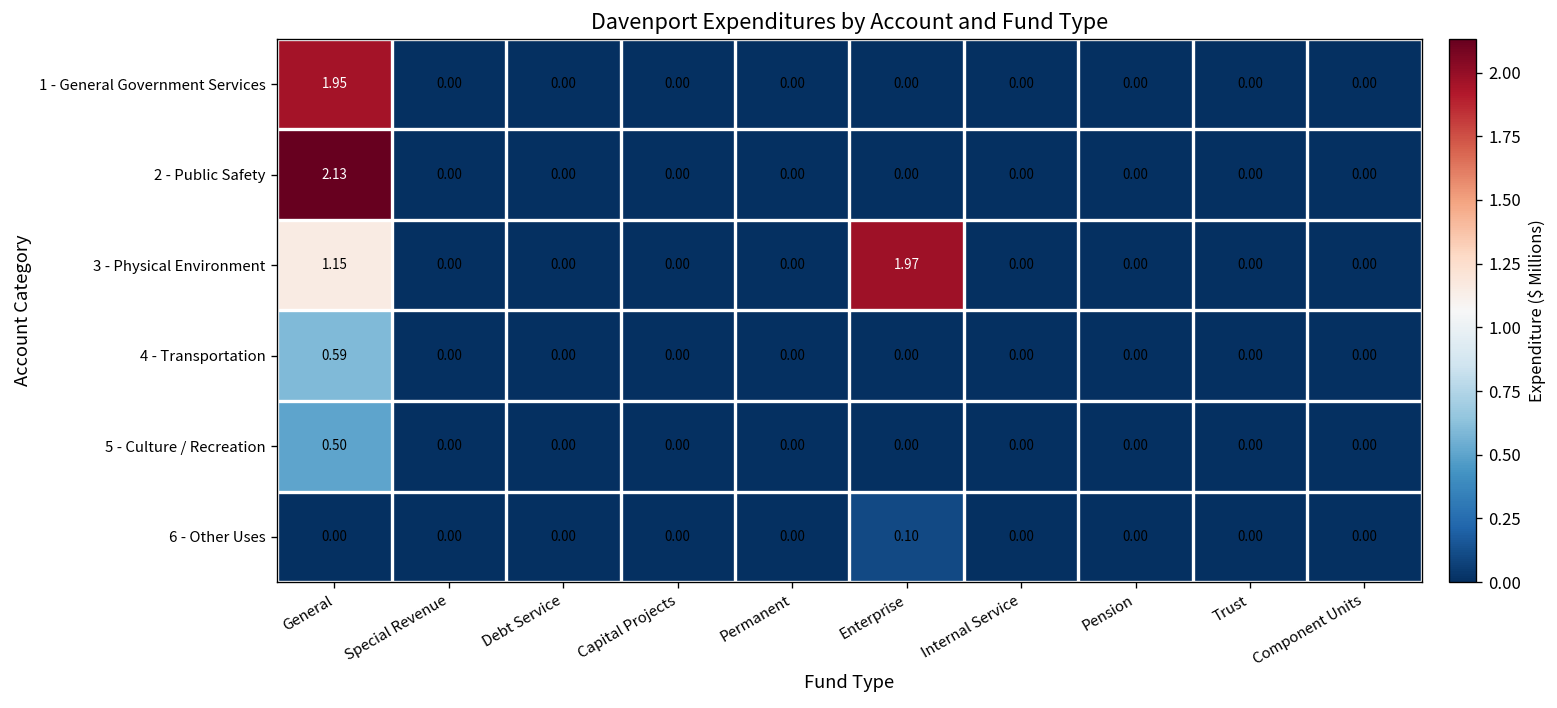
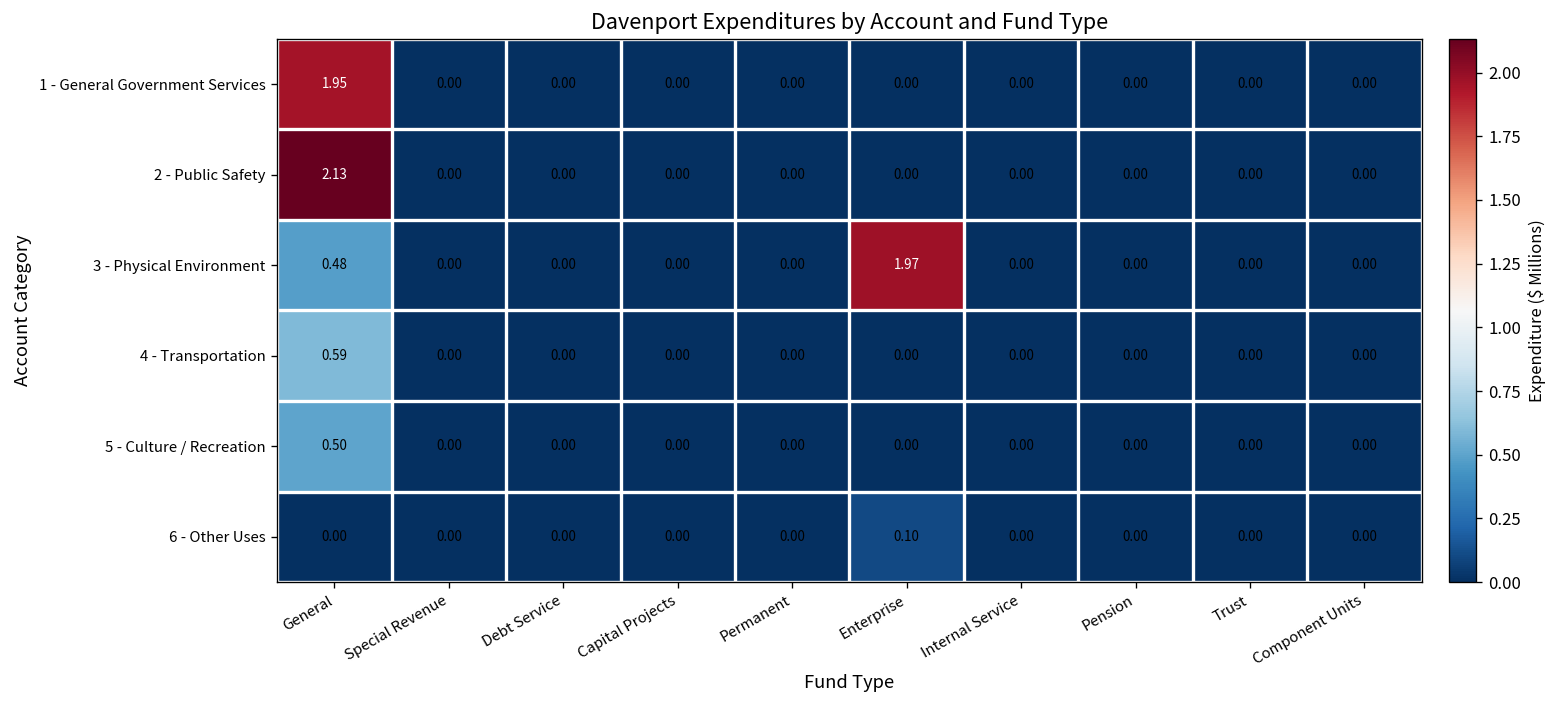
  {
    "1 - General Government Services": {
      "General": 1.95,
      "Special Revenue": 0.00,
      "Debt Service": 0.00,
      "Capital Projects": 0.00,
      "Permanent": 0.00,
      "Enterprise": 0.00,
      "Internal Service": 0.00,
      "Pension": 0.00,
      "Trust": 0.00,
      "Component Units": 0.00
    },
    "2 - Public Safety": {
      "General": 2.13,
      "Special Revenue": 0.00,
      "Debt Service": 0.00,
      "Capital Projects": 0.00,
      "Permanent": 0.00,
      "Enterprise": 0.00,
      "Internal Service": 0.00,
      "Pension": 0.00,
      "Trust": 0.00,
      "Component Units": 0.00
    },
    "3 - Physical Environment": {
-     "General": 1.15,
+     "General": 0.48,
      "Special Revenue": 0.00,
      "Debt Service": 0.00,
      "Capital Projects": 0.00,
      "Permanent": 0.00,
      "Enterprise": 1.97,
      "Internal Service": 0.00,
      "Pension": 0.00,
      "Trust": 0.00,
      "Component Units": 0.00
    },
    "4 - Transportation": {
      "General": 0.59,
      "Special Revenue": 0.00,
      "Debt Service": 0.00,
      "Capital Projects": 0.00,
      "Permanent": 0.00,
      "Enterprise": 0.00,
      "Internal Service": 0.00,
      "Pension": 0.00,
      "Trust": 0.00,
      "Component Units": 0.00
    },
    "5 - Culture / Recreation": {
      "General": 0.50,
      "Special Revenue": 0.00,
      "Debt Service": 0.00,
      "Capital Projects": 0.00,
      "Permanent": 0.00,
      "Enterprise": 0.00,
      "Internal Service": 0.00,
      "Pension": 0.00,
      "Trust": 0.00,
      "Component Units": 0.00
    },
    "6 - Other Uses": {
      "General": 0.00,
      "Special Revenue": 0.00,
      "Debt Service": 0.00,
      "Capital Projects": 0.00,
      "Permanent": 0.00,
      "Enterprise": 0.10,
      "Internal Service": 0.00,
      "Pension": 0.00,
      "Trust": 0.00,
      "Component Units": 0.00
    }
  }
